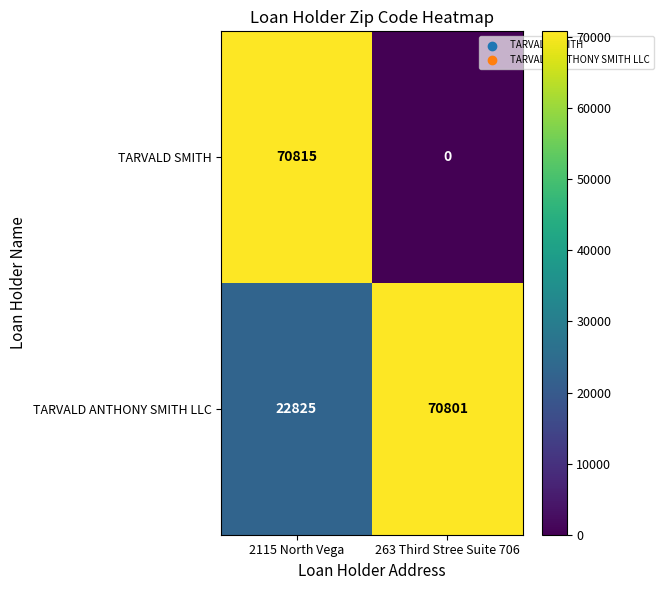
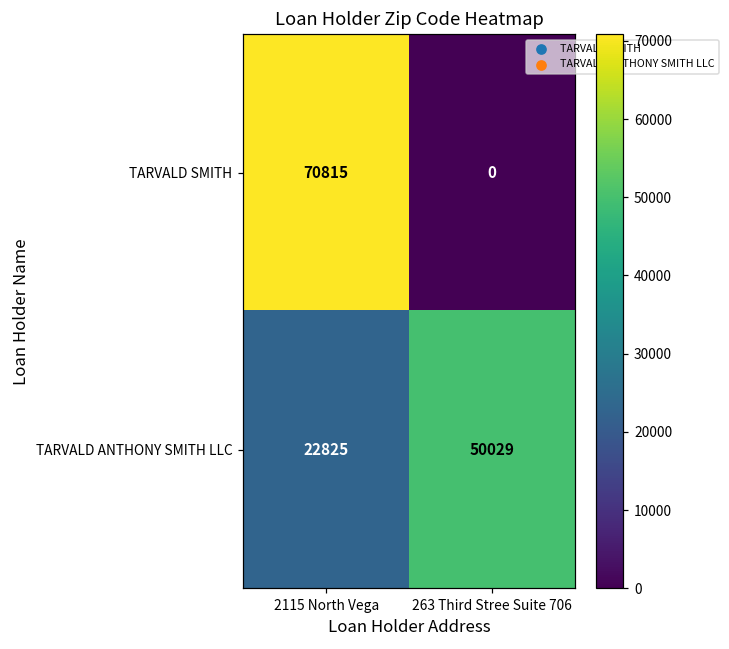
  {
    "TARVALD SMITH": {
      "2115 North Vega": 70815,
      "263 Third Stree Suite 706": 0
    },
    "TARVALD ANTHONY SMITH LLC": {
      "2115 North Vega": 22825,
-     "263 Third Stree Suite 706": 70801
+     "263 Third Stree Suite 706": 50029
    }
  }
